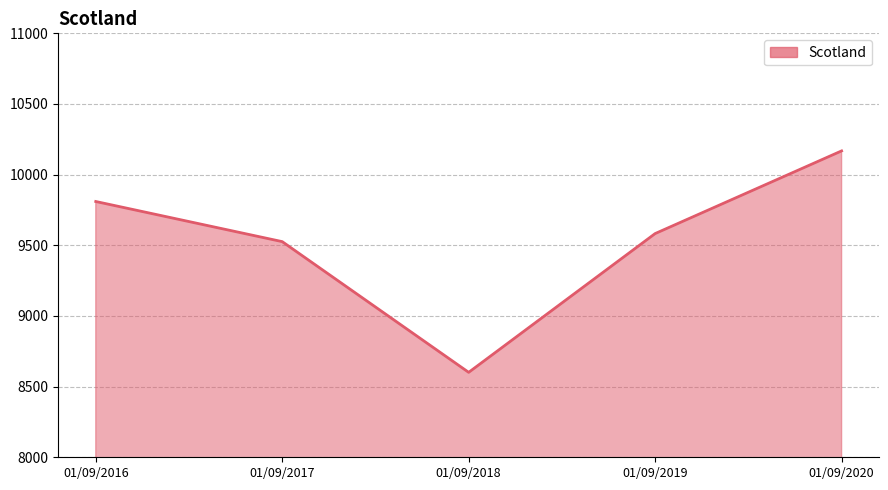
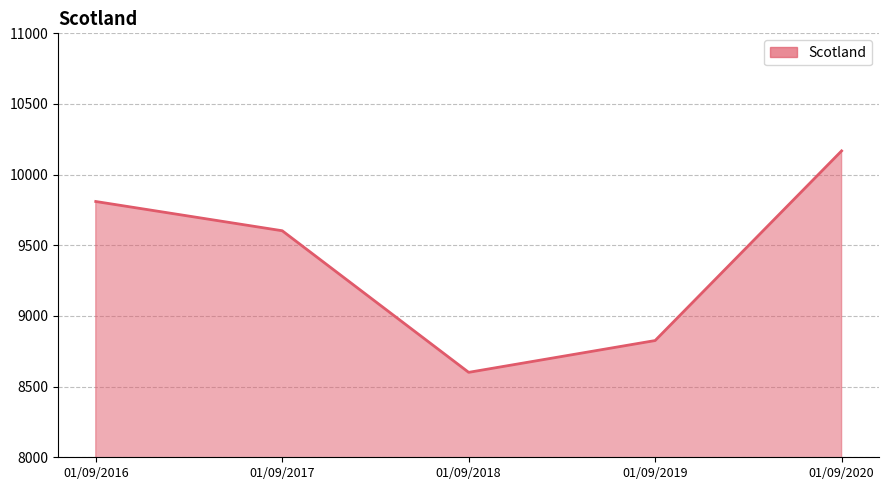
  {
    "01/09/2016": 9810,
-   "01/09/2017": 9530,
+   "01/09/2017": 9600,
    "01/09/2018": 8600,
-   "01/09/2019": 9580,
+   "01/09/2019": 8830,
    "01/09/2020": 10170
  }
